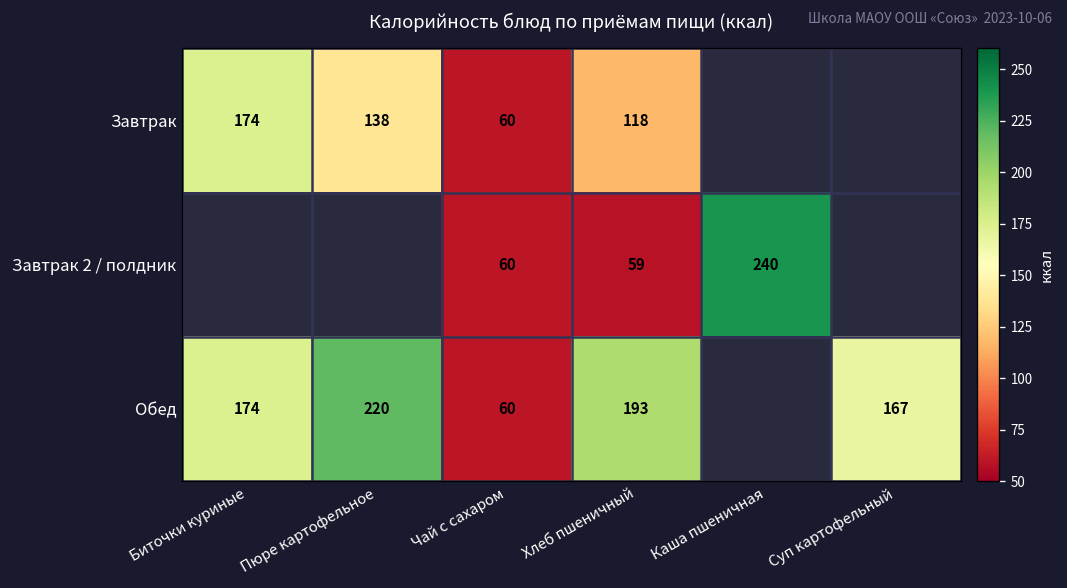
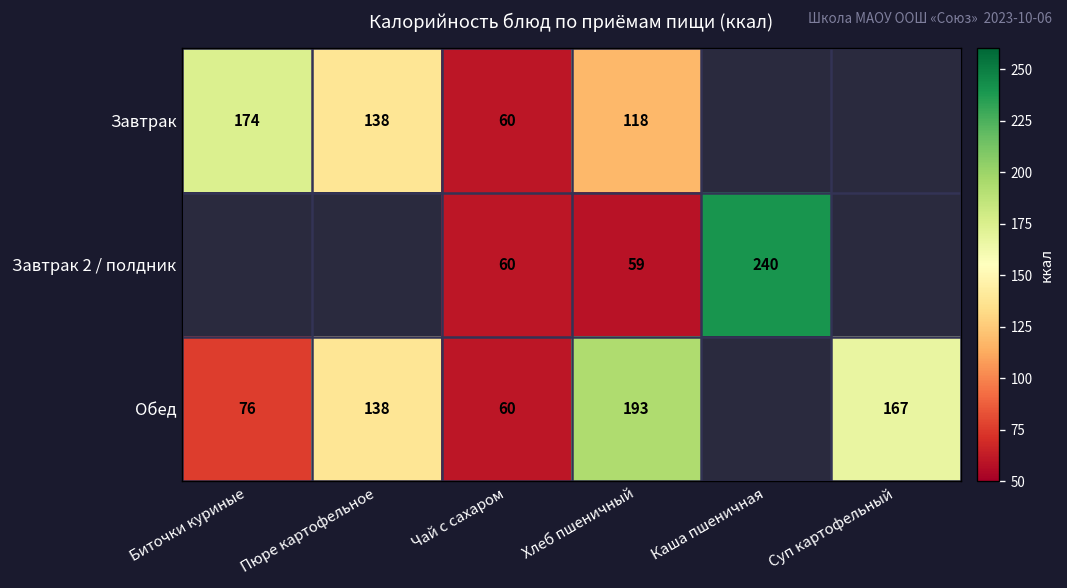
  {
    "Завтрак": {
      "Биточки куриные": 174,
      "Пюре картофельное": 138,
      "Чай с сахаром": 60,
      "Хлеб пшеничный": 118
    },
    "Завтрак 2 / полдник": {
      "Чай с сахаром": 60,
      "Хлеб пшеничный": 59,
      "Каша пшеничная": 240
    },
    "Обед": {
-     "Биточки куриные": 174,
-     "Пюре картофельное": 220,
+     "Биточки куриные": 76,
+     "Пюре картофельное": 138,
      "Чай с сахаром": 60,
      "Хлеб пшеничный": 193,
      "Суп картофельный": 167
    }
  }
